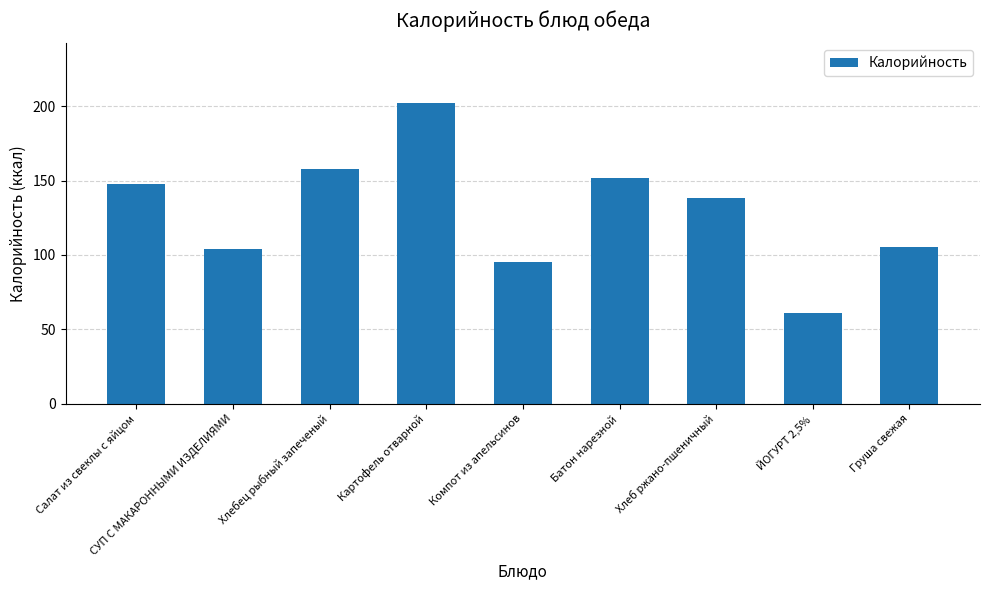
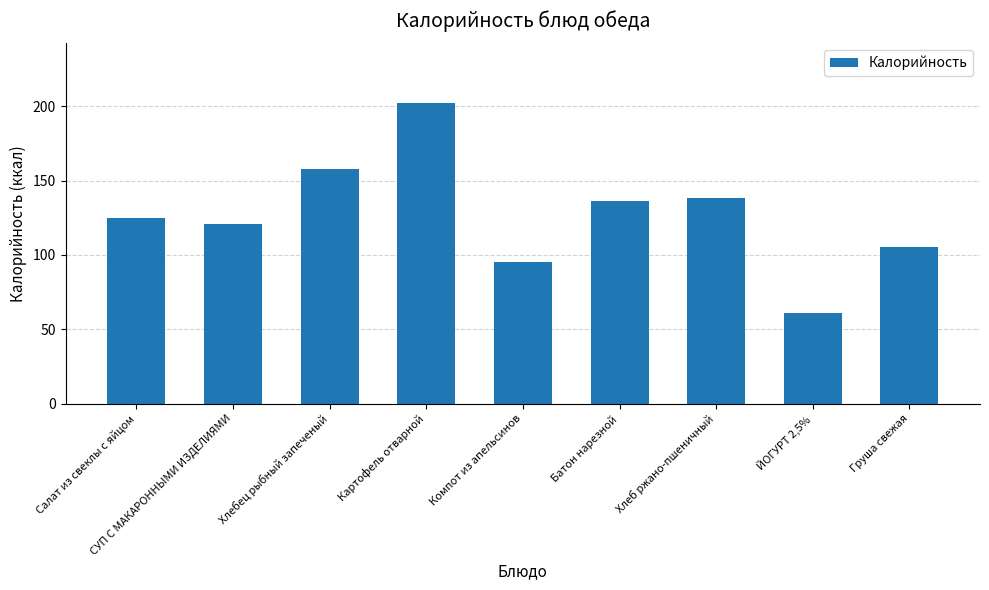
  {
-   "Салат из свеклы с яйцом": 148,
-   "СУП С МАКАРОННЫМИ ИЗДЕЛИЯМИ": 104,
+   "Салат из свеклы с яйцом": 125,
+   "СУП С МАКАРОННЫМИ ИЗДЕЛИЯМИ": 121,
    "Хлебец рыбный запеченый": 158,
    "Картофель отварной": 202,
    "Компот из апельсинов": 95,
-   "Батон нарезной": 152,
+   "Батон нарезной": 136,
    "Хлеб ржано-пшеничный": 138,
    "ЙОГУРТ 2,5%": 61,
    "Груша свежая": 106
  }
